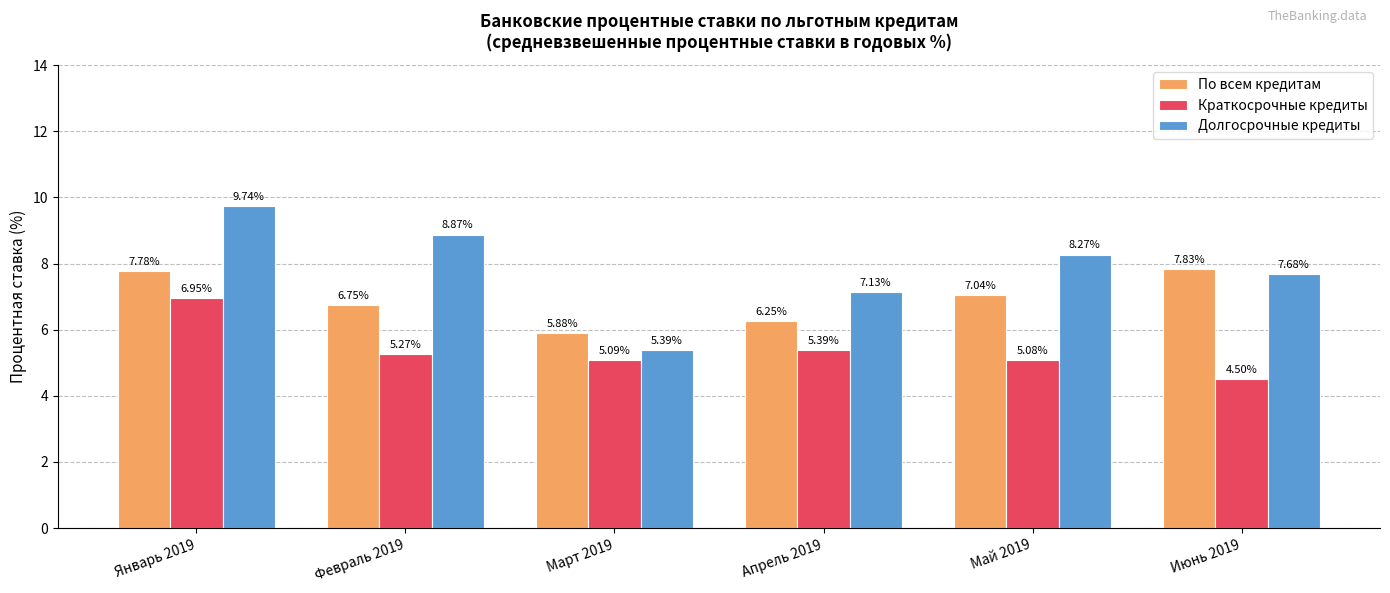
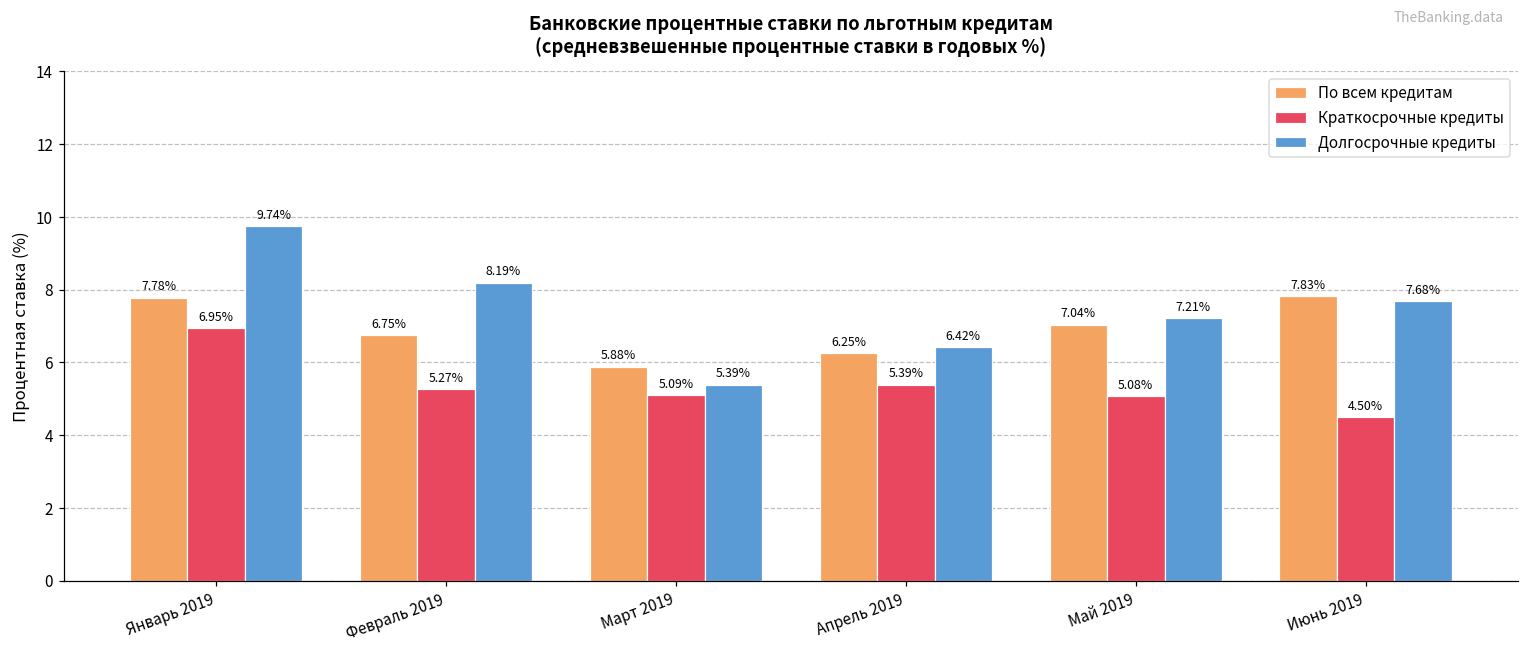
  {
    "По всем кредитам": {
      "Январь 2019": "7.78%",
      "Февраль 2019": "6.75%",
      "Март 2019": "5.88%",
      "Апрель 2019": "6.25%",
      "Май 2019": "7.04%",
      "Июнь 2019": "7.83%"
    },
    "Краткосрочные кредиты": {
      "Январь 2019": "6.95%",
      "Февраль 2019": "5.27%",
      "Март 2019": "5.09%",
      "Апрель 2019": "5.39%",
      "Май 2019": "5.08%",
      "Июнь 2019": "4.50%"
    },
    "Долгосрочные кредиты": {
      "Январь 2019": "9.74%",
-     "Февраль 2019": "8.87%",
+     "Февраль 2019": "8.19%",
      "Март 2019": "5.39%",
-     "Апрель 2019": "7.13%",
-     "Май 2019": "8.27%",
+     "Апрель 2019": "6.42%",
+     "Май 2019": "7.21%",
      "Июнь 2019": "7.68%"
    }
  }
